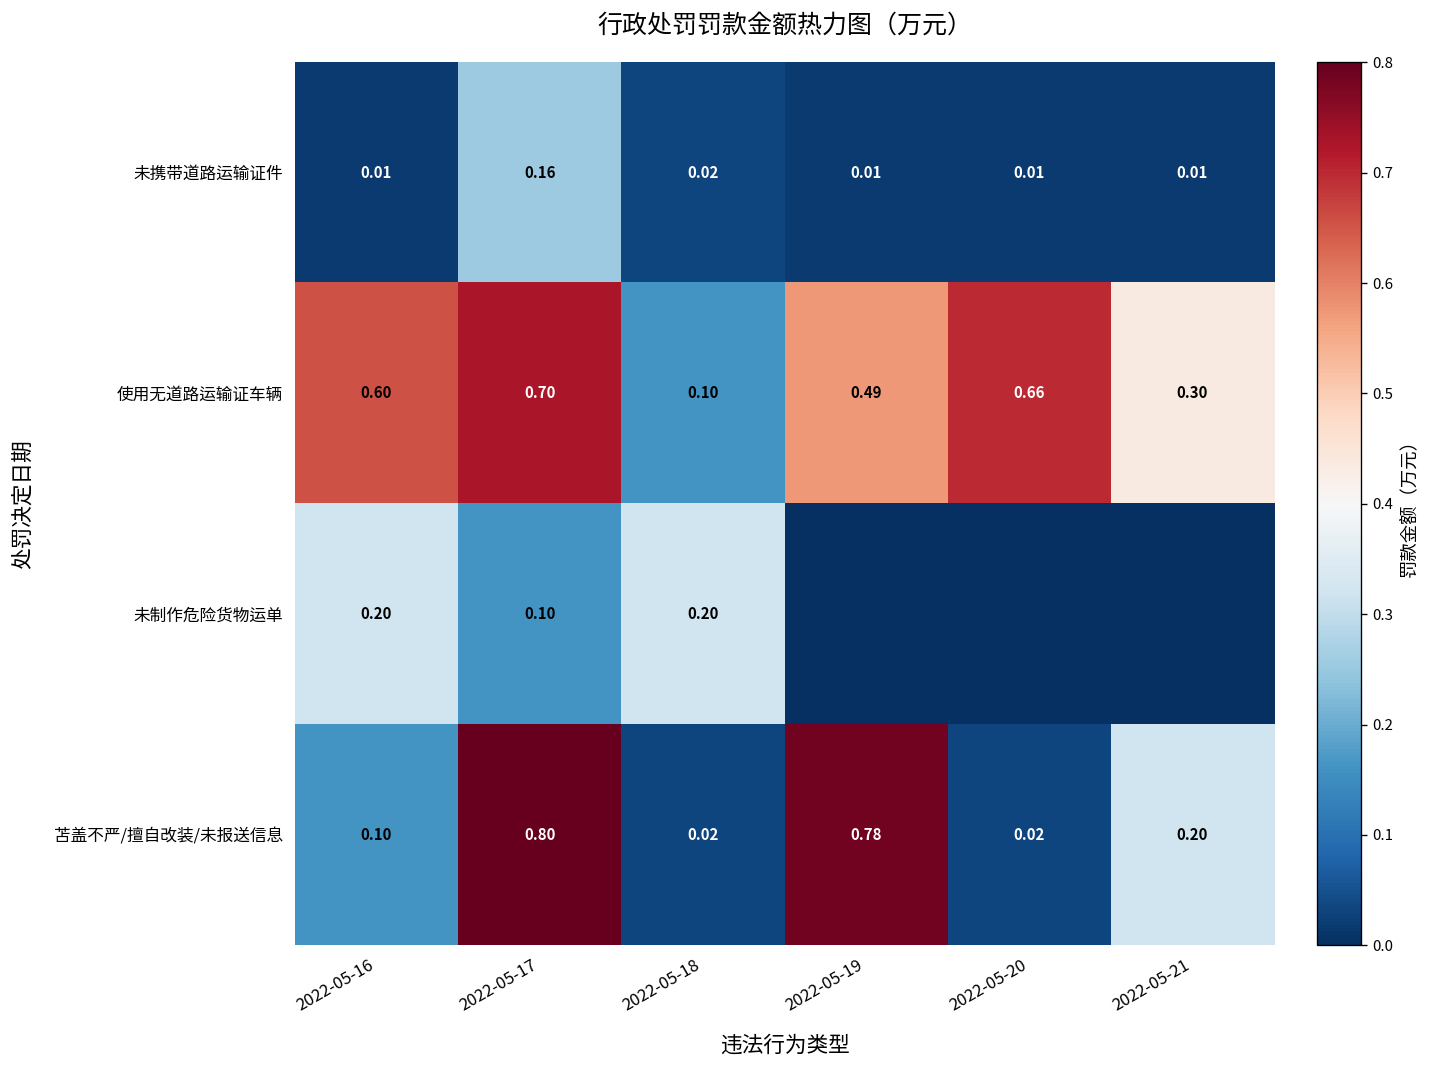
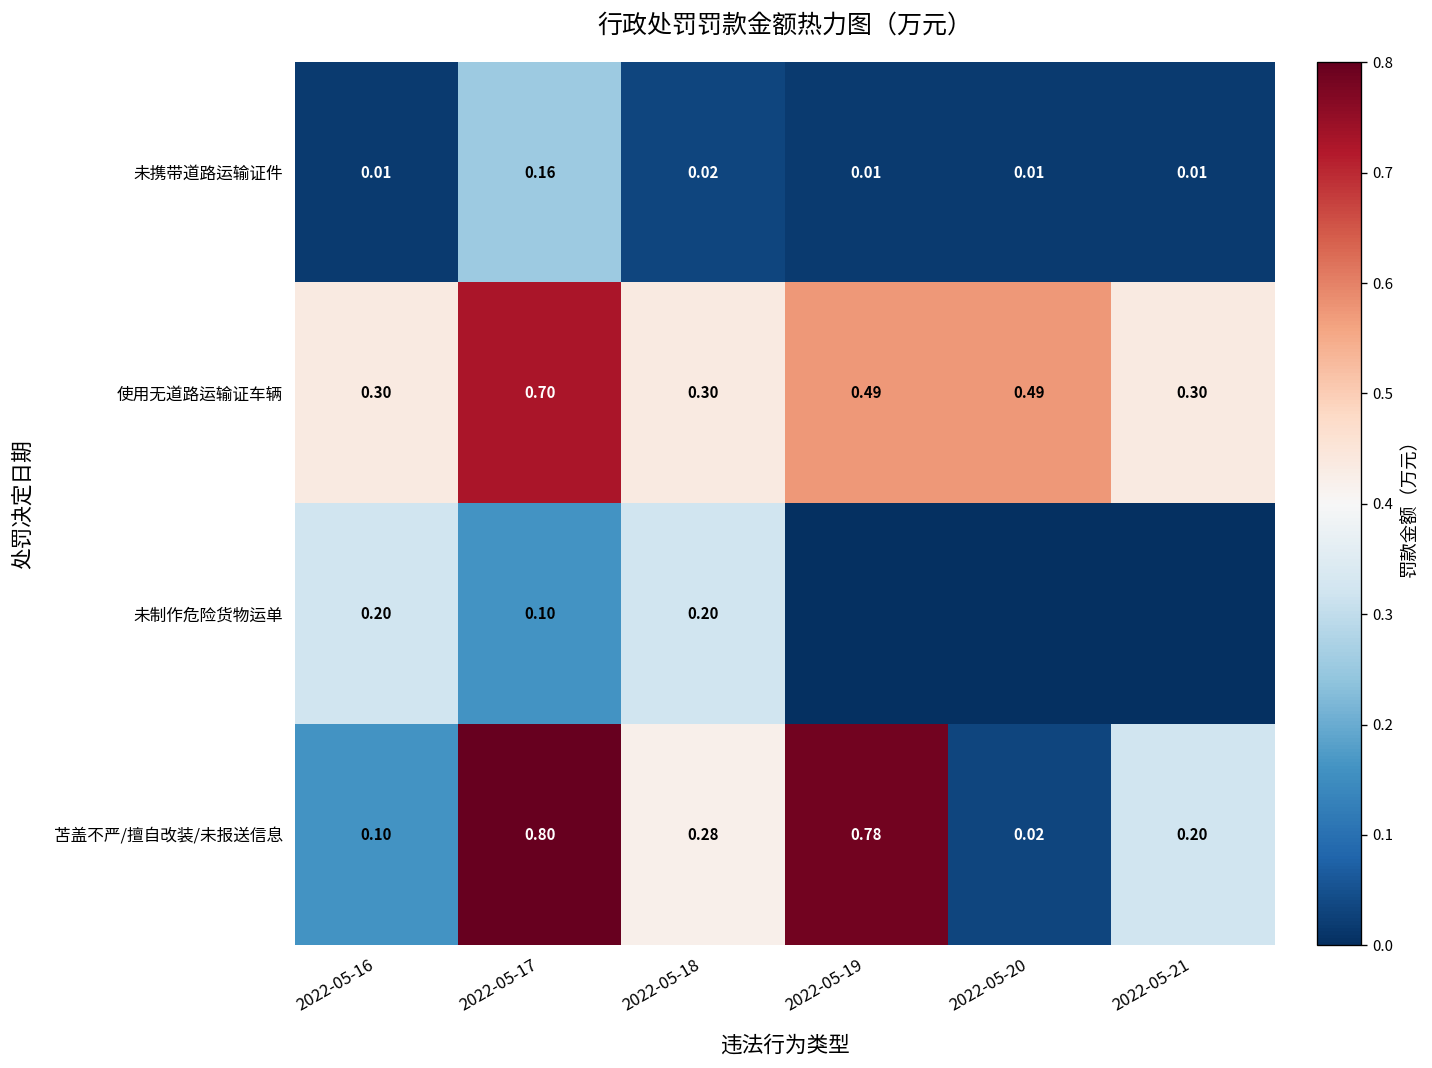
  {
    "未携带道路运输证件": {
      "2022-05-16": 0.01,
      "2022-05-17": 0.16,
      "2022-05-18": 0.02,
      "2022-05-19": 0.01,
      "2022-05-20": 0.01,
      "2022-05-21": 0.01
    },
    "使用无道路运输证车辆": {
-     "2022-05-16": 0.60,
+     "2022-05-16": 0.30,
      "2022-05-17": 0.70,
-     "2022-05-18": 0.10,
+     "2022-05-18": 0.30,
      "2022-05-19": 0.49,
-     "2022-05-20": 0.66,
+     "2022-05-20": 0.49,
      "2022-05-21": 0.30
    },
    "未制作危险货物运单": {
      "2022-05-16": 0.20,
      "2022-05-17": 0.10,
      "2022-05-18": 0.20
    },
    "苫盖不严/擅自改装/未报送信息": {
      "2022-05-16": 0.10,
      "2022-05-17": 0.80,
-     "2022-05-18": 0.02,
+     "2022-05-18": 0.28,
      "2022-05-19": 0.78,
      "2022-05-20": 0.02,
      "2022-05-21": 0.20
    }
  }
